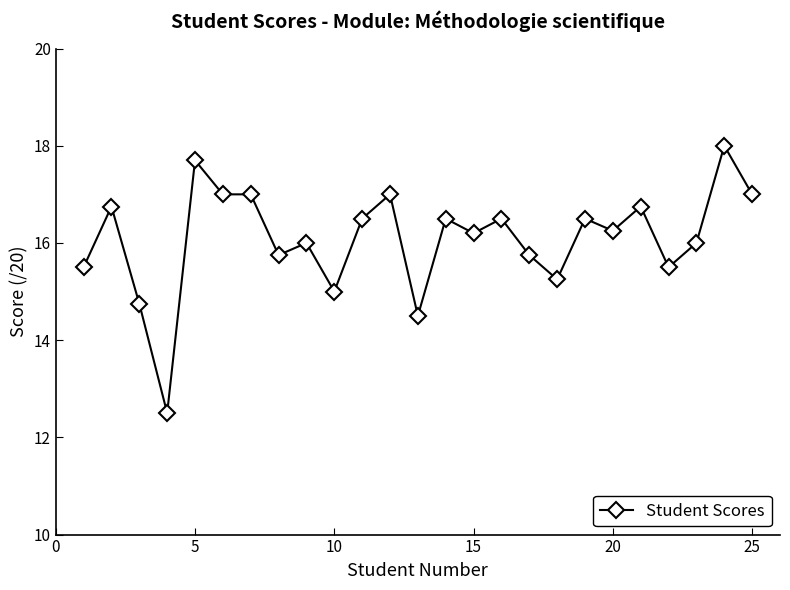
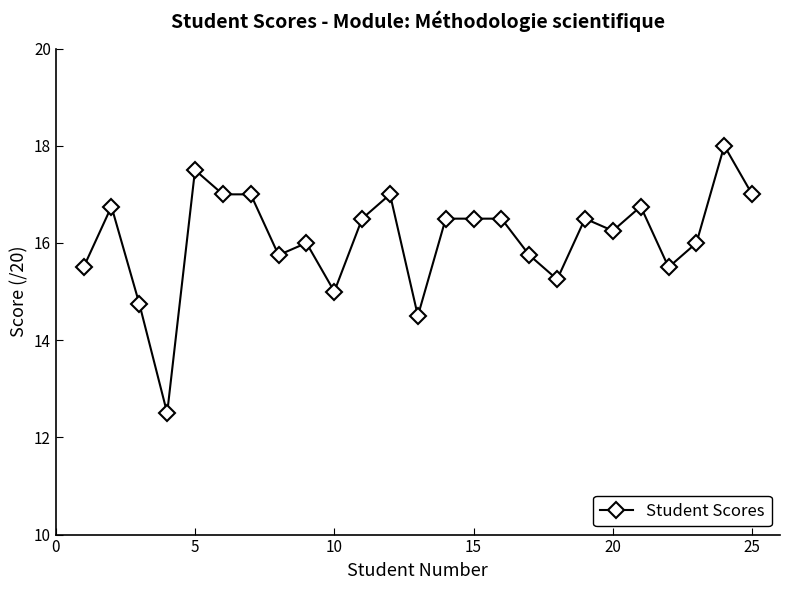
  {
-   "5": 17.7,
+   "5": 17.5,
    "10": 15.0,
-   "15": 16.2,
+   "15": 16.5,
    "20": 16.3,
    "25": 17.0
  }
